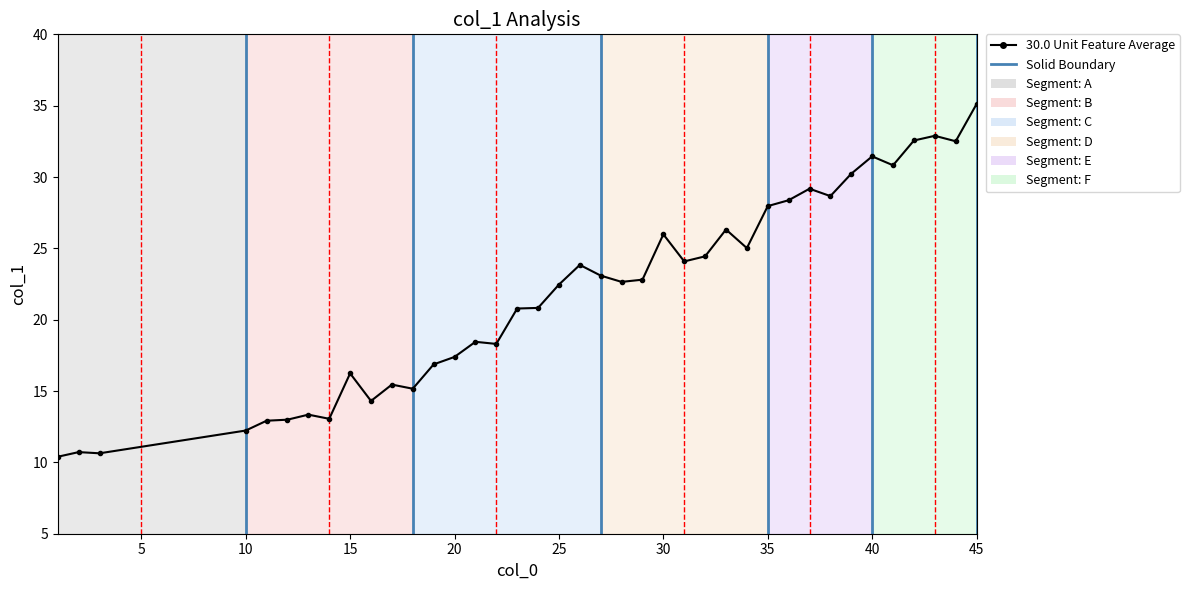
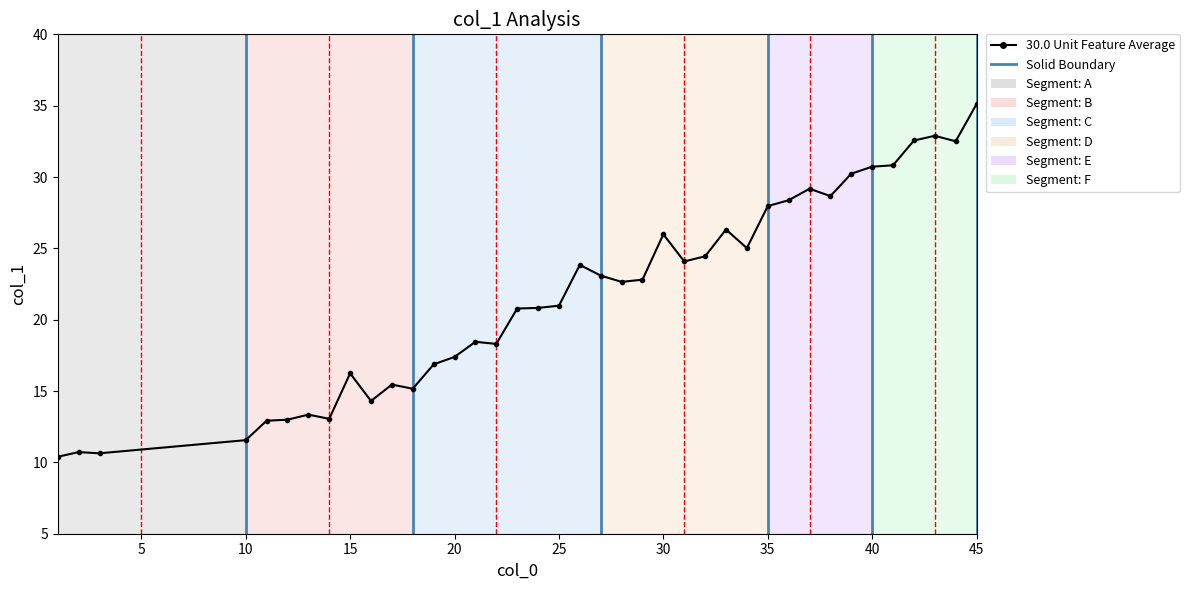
  {
-   "10": 12.2,
+   "10": 11.6,
    "15": 16.2,
    "20": 17.4,
-   "25": 22.5,
+   "25": 21.0,
    "30": 26.0,
    "35": 28.0,
-   "40": 31.4,
+   "40": 30.7,
    "45": 35.1
  }
